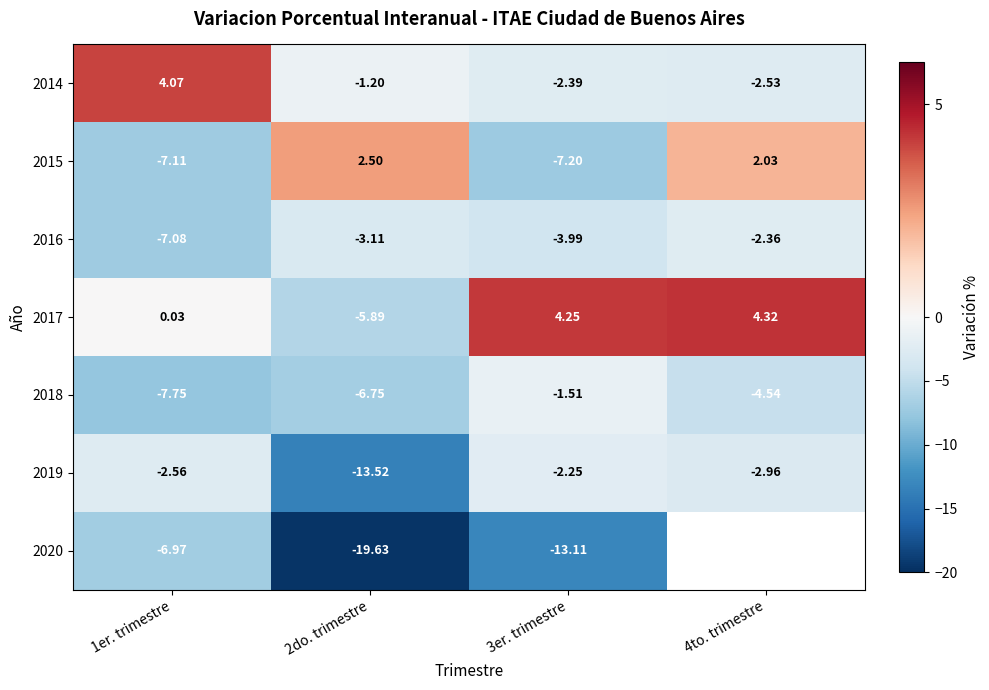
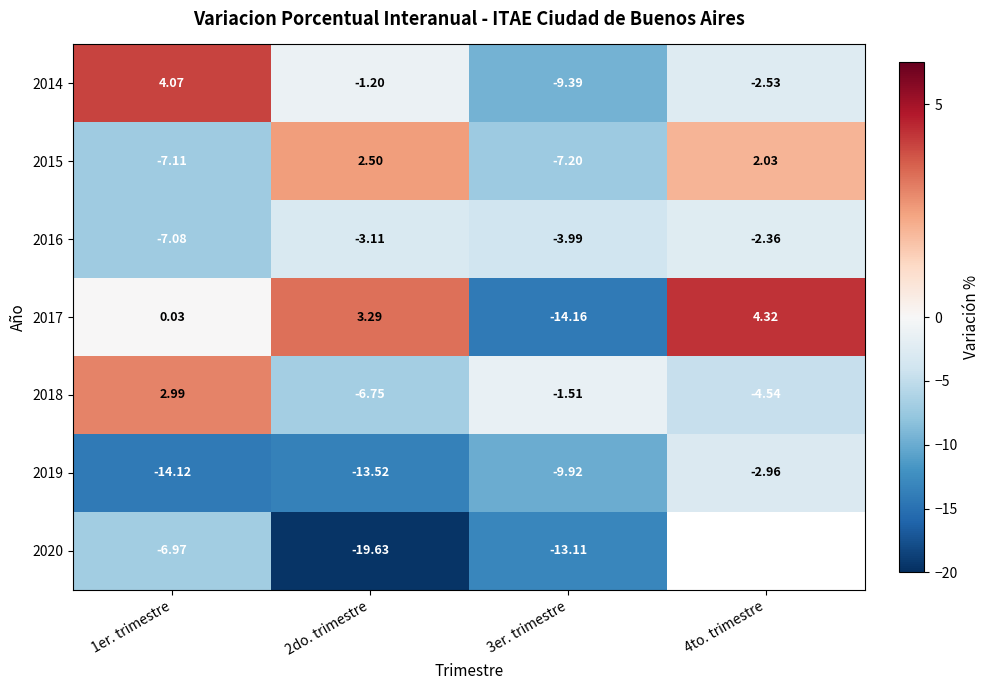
  {
    "2014": {
      "1er. trimestre": 4.07,
      "2do. trimestre": -1.20,
-     "3er. trimestre": -2.39,
+     "3er. trimestre": -9.39,
      "4to. trimestre": -2.53
    },
    "2015": {
      "1er. trimestre": -7.11,
      "2do. trimestre": 2.50,
      "3er. trimestre": -7.20,
      "4to. trimestre": 2.03
    },
    "2016": {
      "1er. trimestre": -7.08,
      "2do. trimestre": -3.11,
      "3er. trimestre": -3.99,
      "4to. trimestre": -2.36
    },
    "2017": {
      "1er. trimestre": 0.03,
-     "2do. trimestre": -5.89,
-     "3er. trimestre": 4.25,
+     "2do. trimestre": 3.29,
+     "3er. trimestre": -14.16,
      "4to. trimestre": 4.32
    },
    "2018": {
-     "1er. trimestre": -7.75,
+     "1er. trimestre": 2.99,
      "2do. trimestre": -6.75,
      "3er. trimestre": -1.51,
      "4to. trimestre": -4.54
    },
    "2019": {
-     "1er. trimestre": -2.56,
+     "1er. trimestre": -14.12,
      "2do. trimestre": -13.52,
-     "3er. trimestre": -2.25,
+     "3er. trimestre": -9.92,
      "4to. trimestre": -2.96
    },
    "2020": {
      "1er. trimestre": -6.97,
      "2do. trimestre": -19.63,
      "3er. trimestre": -13.11
    }
  }
